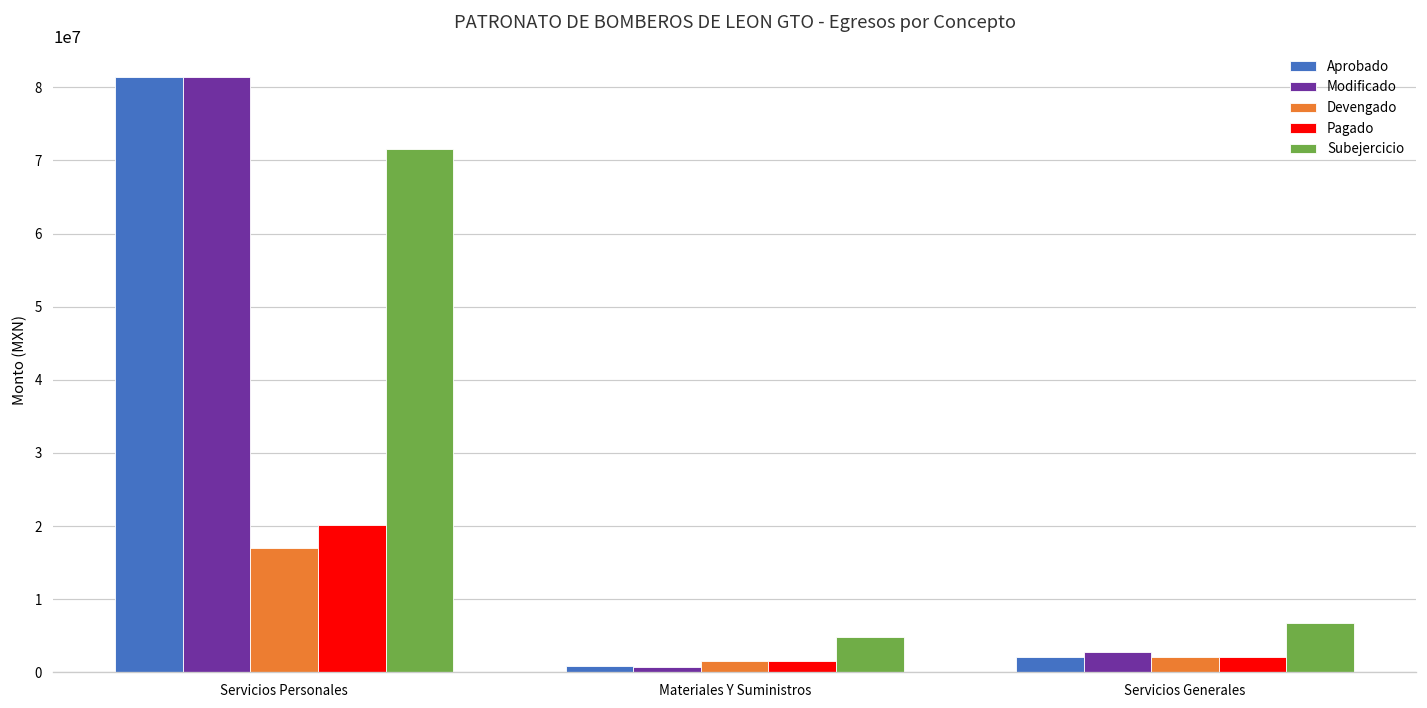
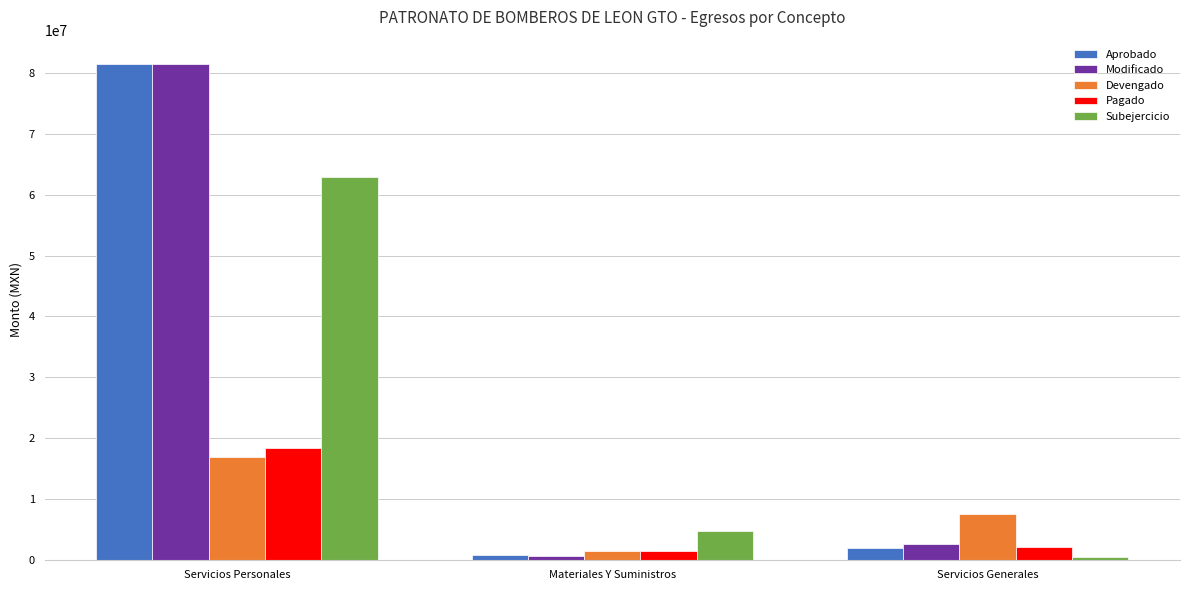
  {
    "Aprobado": {
      "Servicios Personales": 81000000,
      "Materiales Y Suministros": 1000000,
      "Servicios Generales": 2000000
    },
    "Modificado": {
      "Servicios Personales": 81000000,
      "Materiales Y Suministros": 1000000,
      "Servicios Generales": 3000000
    },
    "Devengado": {
      "Servicios Personales": 17000000,
      "Materiales Y Suministros": 2000000,
-     "Servicios Generales": 2000000
+     "Servicios Generales": 8000000
    },
    "Pagado": {
-     "Servicios Personales": 20000000,
+     "Servicios Personales": 18000000,
      "Materiales Y Suministros": 2000000,
      "Servicios Generales": 2000000
    },
    "Subejercicio": {
-     "Servicios Personales": 72000000,
+     "Servicios Personales": 63000000,
      "Materiales Y Suministros": 5000000,
-     "Servicios Generales": 7000000
+     "Servicios Generales": 1000000
    }
  }
